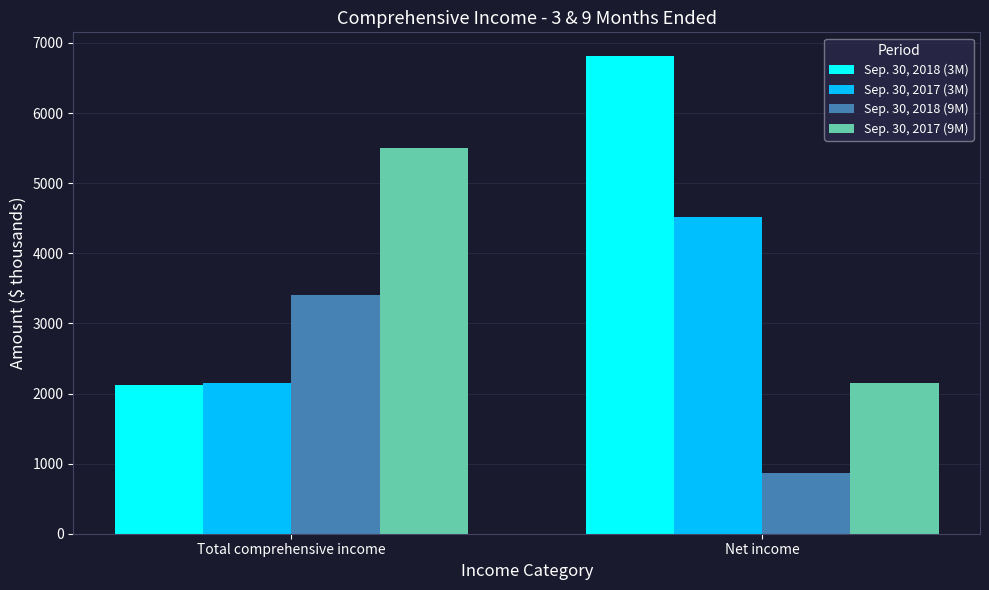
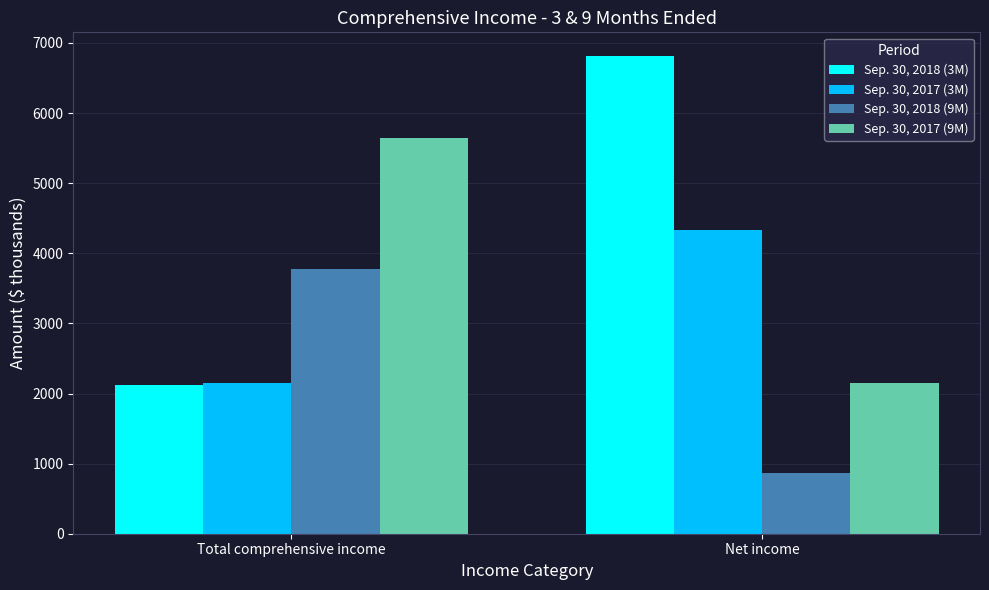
  {
    "Sep. 30, 2018 (3M)": {
      "Total comprehensive income": 2100,
      "Net income": 6800
    },
    "Sep. 30, 2017 (3M)": {
      "Total comprehensive income": 2100,
-     "Net income": 4500
+     "Net income": 4300
    },
    "Sep. 30, 2018 (9M)": {
-     "Total comprehensive income": 3400,
+     "Total comprehensive income": 3800,
      "Net income": 900
    },
    "Sep. 30, 2017 (9M)": {
-     "Total comprehensive income": 5500,
+     "Total comprehensive income": 5600,
      "Net income": 2100
    }
  }
